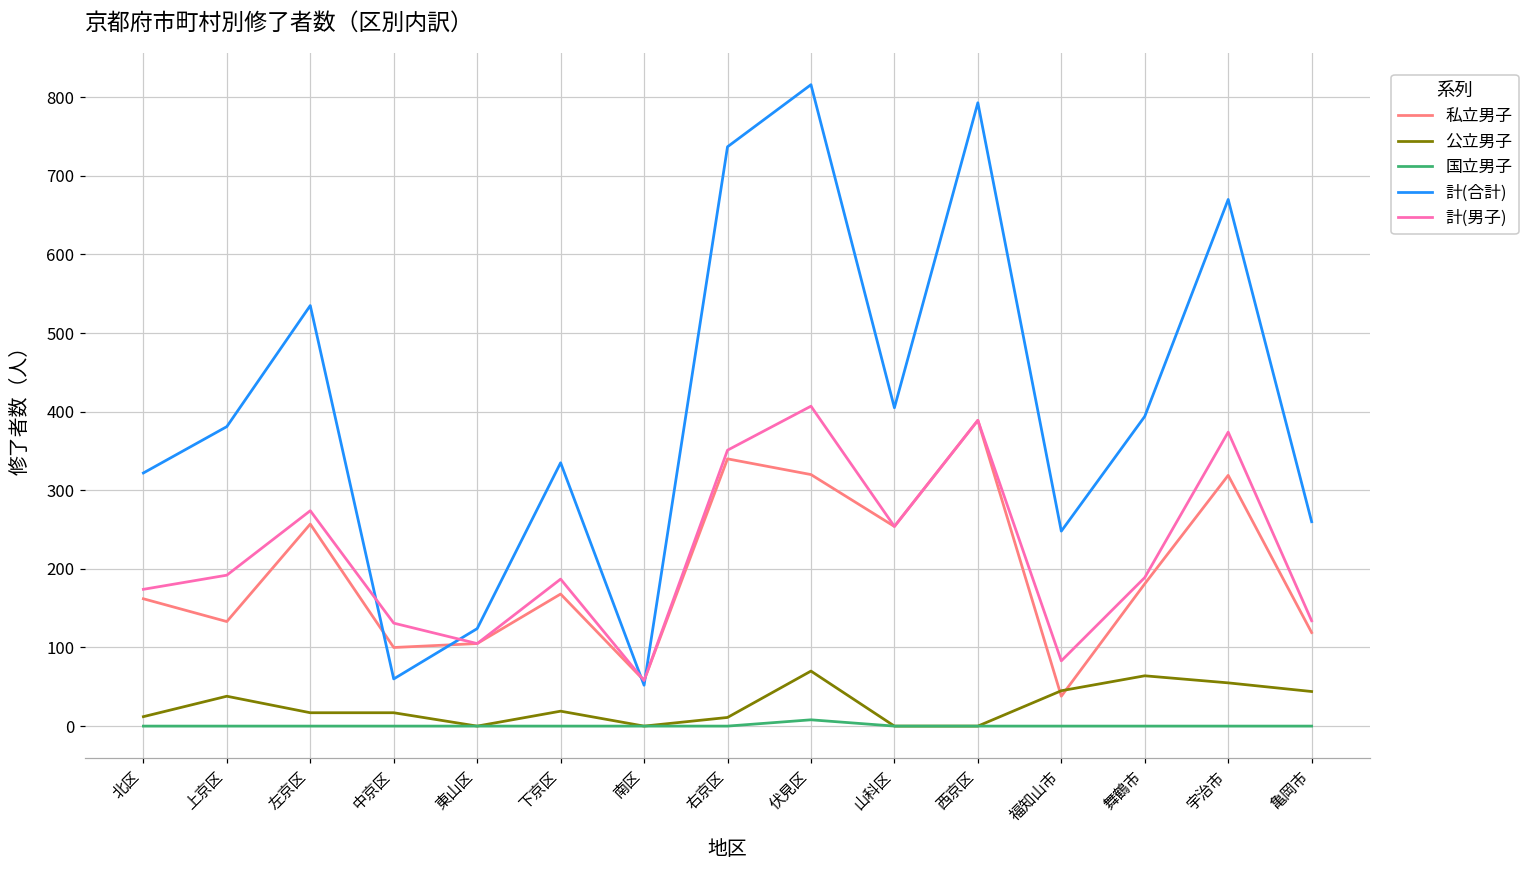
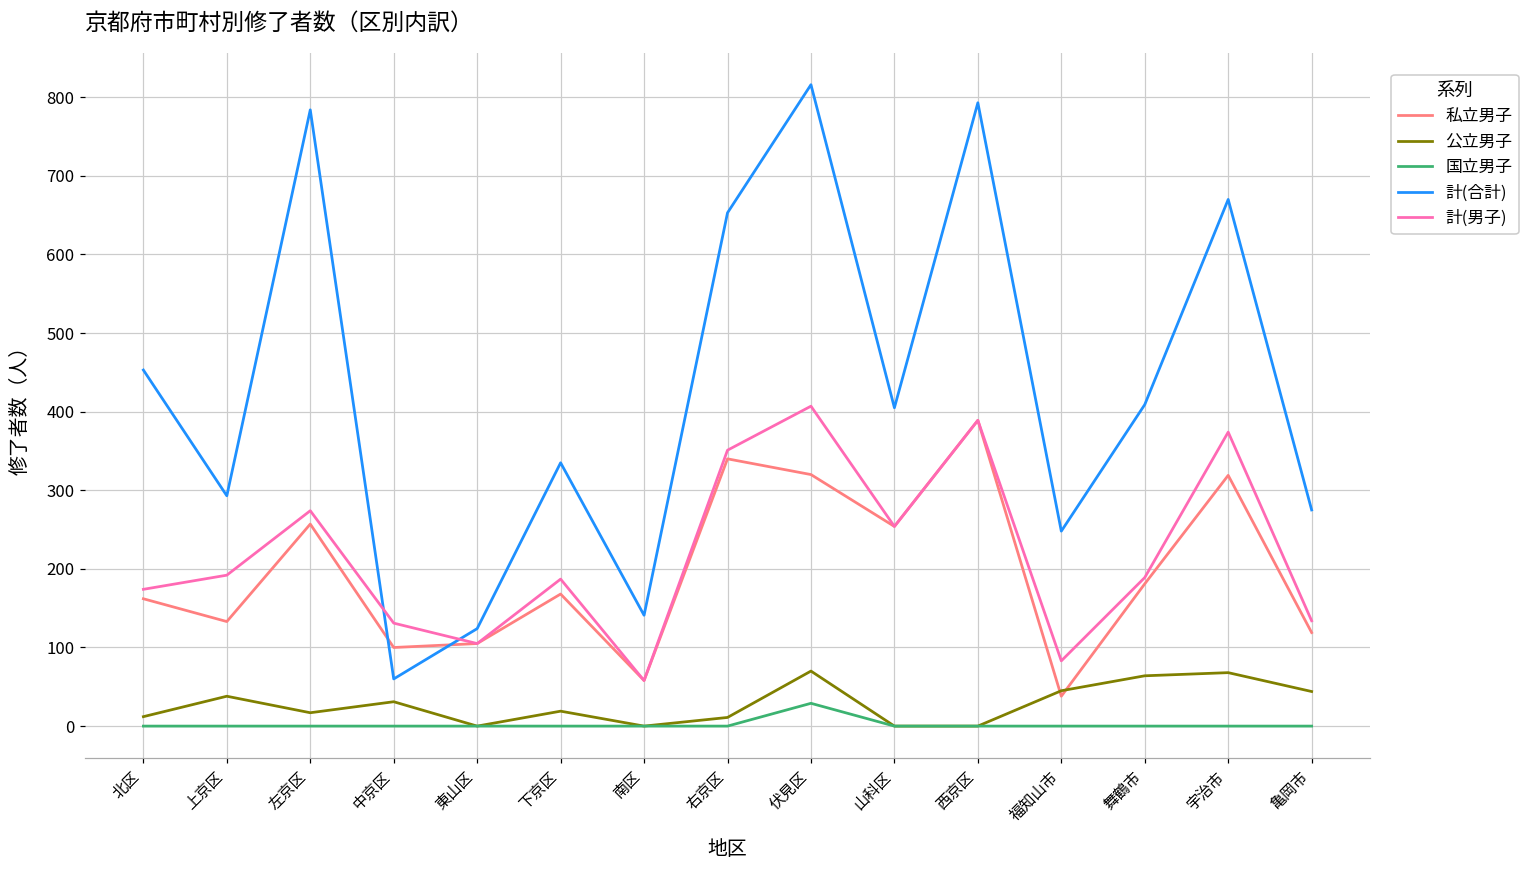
  {
    "公立男子": {
      "北区": 10,
      "上京区": 40,
      "左京区": 20,
-     "中京区": 20,
+     "中京区": 30,
      "下京区": 20,
      "右京区": 10,
      "伏見区": 70,
      "福知山市": 50,
      "舞鶴市": 60,
-     "宇治市": 60,
+     "宇治市": 70,
      "亀岡市": 40
    },
    "国立男子": {
      "北区": 0,
      "上京区": 0,
      "左京区": 0,
      "中京区": 0,
      "下京区": 0,
      "右京区": 0,
-     "伏見区": 10,
+     "伏見区": 30,
      "福知山市": 0,
      "舞鶴市": 0,
      "宇治市": 0,
      "亀岡市": 0
    },
    "計(合計)": {
-     "北区": 320,
-     "上京区": 380,
-     "左京区": 540,
+     "北区": 450,
+     "上京区": 290,
+     "左京区": 780,
      "中京区": 60,
      "東山区": 120,
      "下京区": 340,
-     "南区": 50,
-     "右京区": 740,
+     "南区": 140,
+     "右京区": 650,
      "伏見区": 820,
      "山科区": 410,
      "西京区": 790,
      "福知山市": 250,
-     "舞鶴市": 390,
+     "舞鶴市": 410,
      "宇治市": 670,
-     "亀岡市": 260
+     "亀岡市": 280
    }
  }
